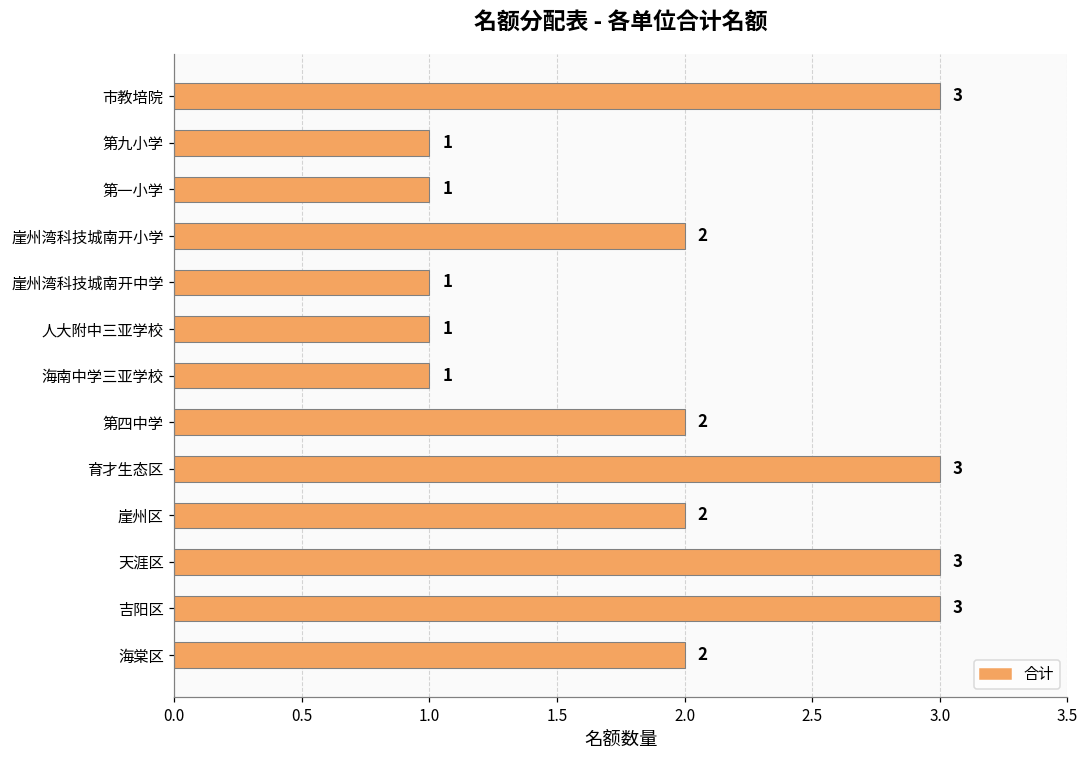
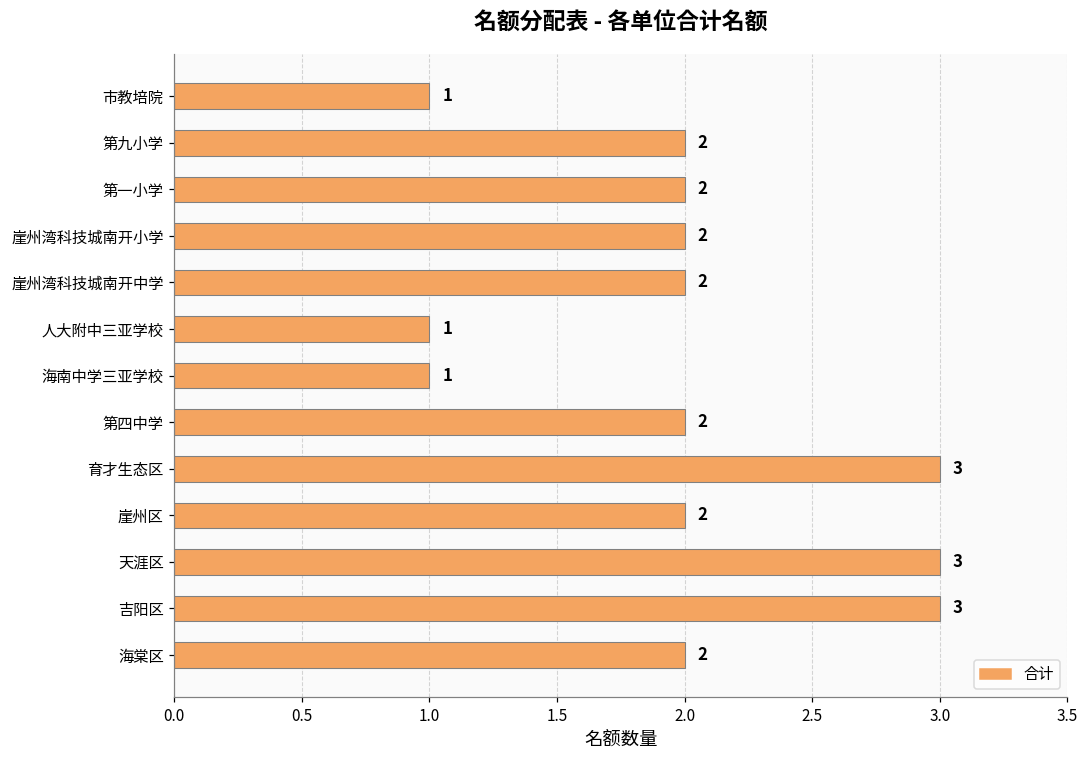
  {
-   "市教培院": 3,
-   "第九小学": 1,
-   "第一小学": 1,
+   "市教培院": 1,
+   "第九小学": 2,
+   "第一小学": 2,
    "崖州湾科技城南开小学": 2,
-   "崖州湾科技城南开中学": 1,
+   "崖州湾科技城南开中学": 2,
    "人大附中三亚学校": 1,
    "海南中学三亚学校": 1,
    "第四中学": 2,
    "育才生态区": 3,
    "崖州区": 2,
    "天涯区": 3,
    "吉阳区": 3,
    "海棠区": 2
  }
